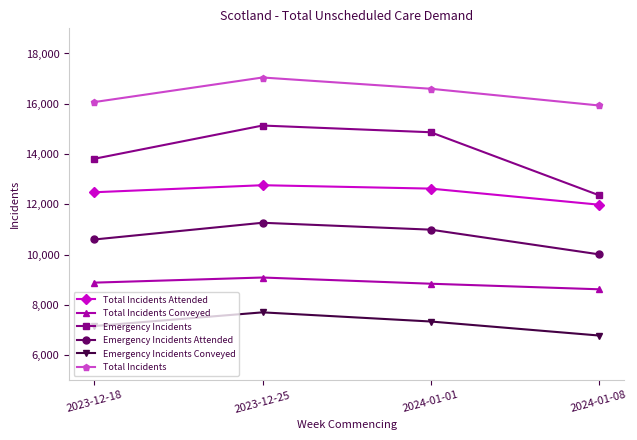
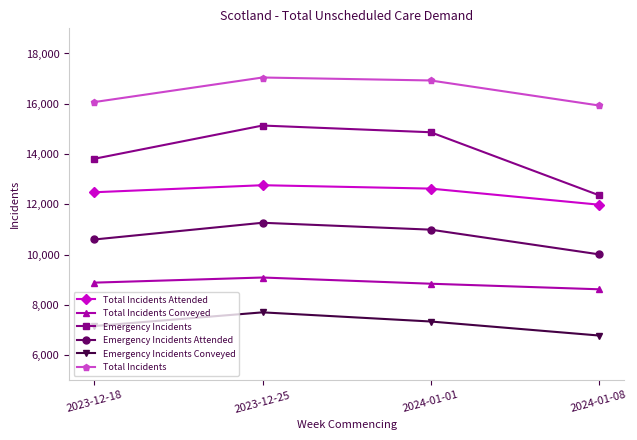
  {
    "Total Incidents": {
      "2023-12-18": "16,100",
      "2023-12-25": "17,000",
-     "2024-01-01": "16,600",
+     "2024-01-01": "16,900",
      "2024-01-08": "15,900"
    }
  }
